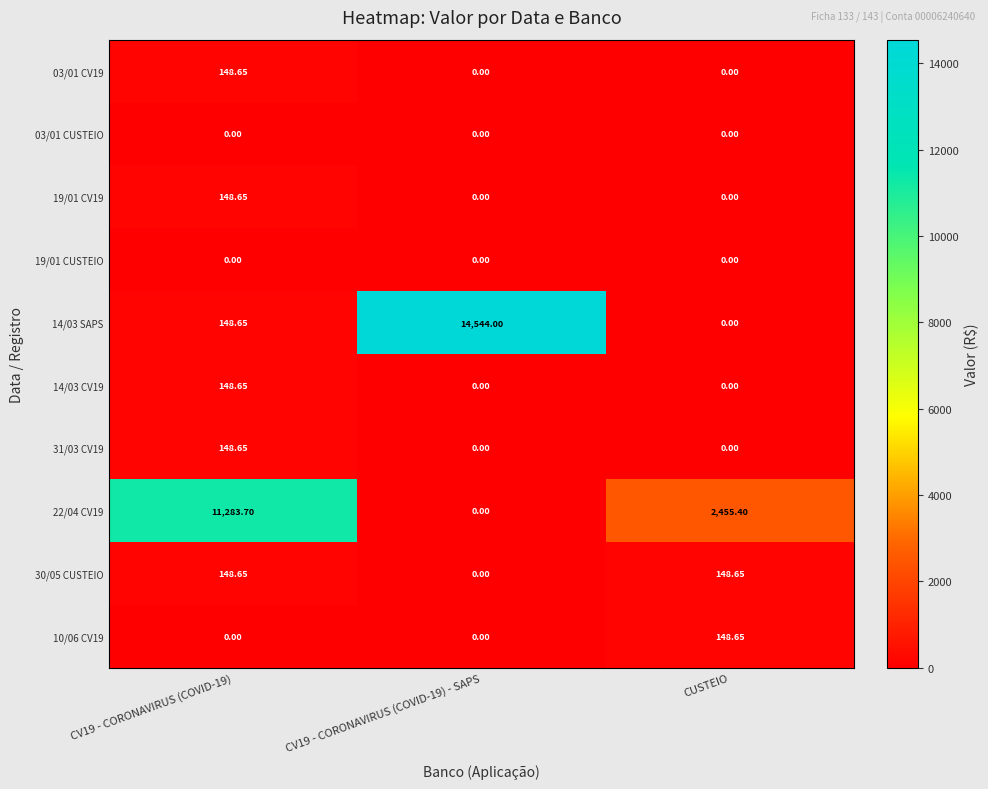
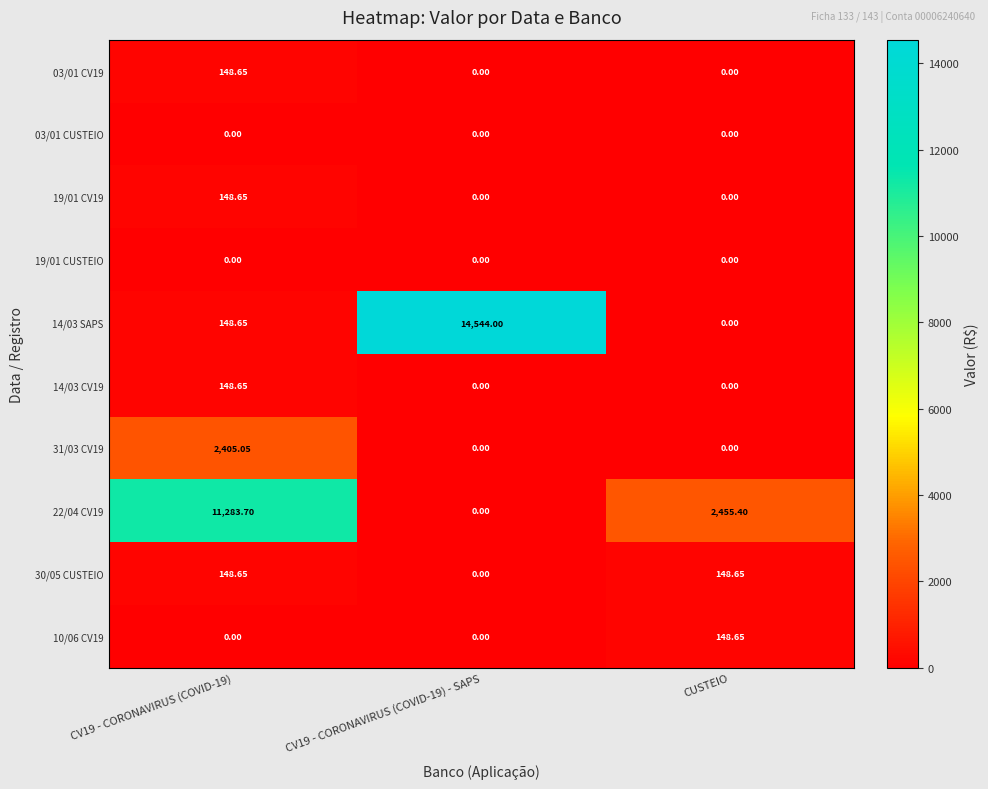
  {
    "03/01 CV19": {
      "CV19 - CORONAVIRUS (COVID-19)": "148.65",
      "CV19 - CORONAVIRUS (COVID-19) - SAPS": "0.00",
      "CUSTEIO": "0.00"
    },
    "03/01 CUSTEIO": {
      "CV19 - CORONAVIRUS (COVID-19)": "0.00",
      "CV19 - CORONAVIRUS (COVID-19) - SAPS": "0.00",
      "CUSTEIO": "0.00"
    },
    "19/01 CV19": {
      "CV19 - CORONAVIRUS (COVID-19)": "148.65",
      "CV19 - CORONAVIRUS (COVID-19) - SAPS": "0.00",
      "CUSTEIO": "0.00"
    },
    "19/01 CUSTEIO": {
      "CV19 - CORONAVIRUS (COVID-19)": "0.00",
      "CV19 - CORONAVIRUS (COVID-19) - SAPS": "0.00",
      "CUSTEIO": "0.00"
    },
    "14/03 SAPS": {
      "CV19 - CORONAVIRUS (COVID-19)": "148.65",
      "CV19 - CORONAVIRUS (COVID-19) - SAPS": "14,544.00",
      "CUSTEIO": "0.00"
    },
    "14/03 CV19": {
      "CV19 - CORONAVIRUS (COVID-19)": "148.65",
      "CV19 - CORONAVIRUS (COVID-19) - SAPS": "0.00",
      "CUSTEIO": "0.00"
    },
    "31/03 CV19": {
-     "CV19 - CORONAVIRUS (COVID-19)": "148.65",
+     "CV19 - CORONAVIRUS (COVID-19)": "2,405.05",
      "CV19 - CORONAVIRUS (COVID-19) - SAPS": "0.00",
      "CUSTEIO": "0.00"
    },
    "22/04 CV19": {
      "CV19 - CORONAVIRUS (COVID-19)": "11,283.70",
      "CV19 - CORONAVIRUS (COVID-19) - SAPS": "0.00",
      "CUSTEIO": "2,455.40"
    },
    "30/05 CUSTEIO": {
      "CV19 - CORONAVIRUS (COVID-19)": "148.65",
      "CV19 - CORONAVIRUS (COVID-19) - SAPS": "0.00",
      "CUSTEIO": "148.65"
    },
    "10/06 CV19": {
      "CV19 - CORONAVIRUS (COVID-19)": "0.00",
      "CV19 - CORONAVIRUS (COVID-19) - SAPS": "0.00",
      "CUSTEIO": "148.65"
    }
  }
